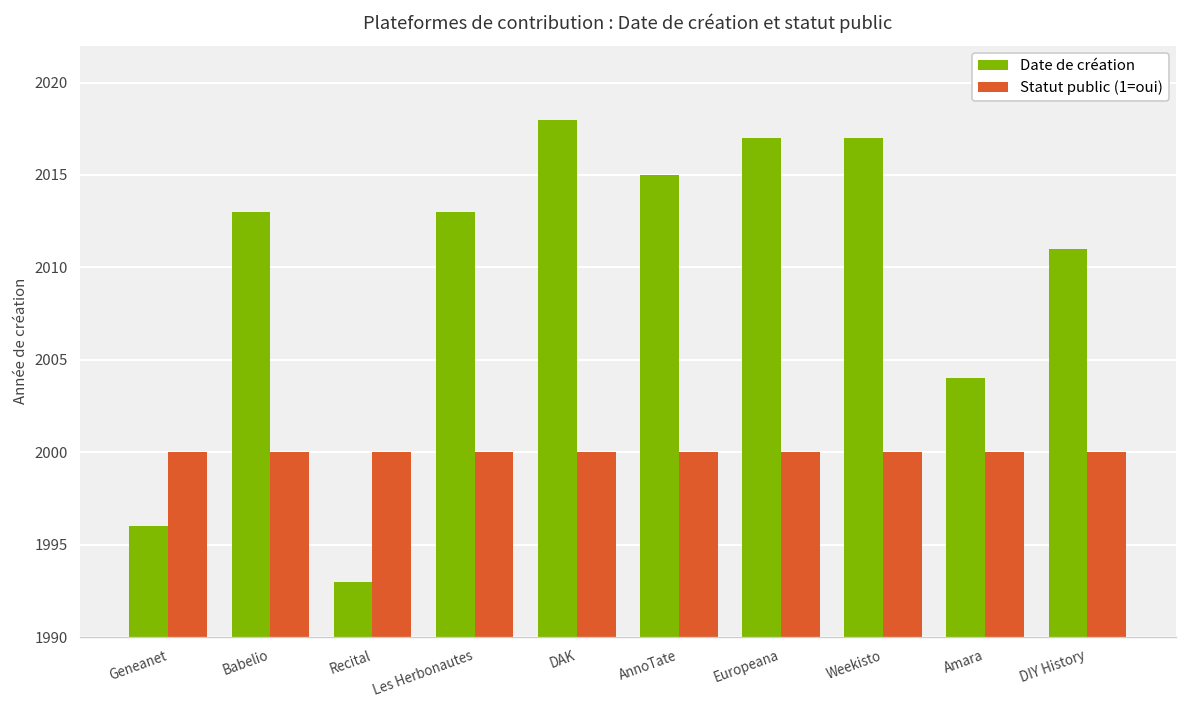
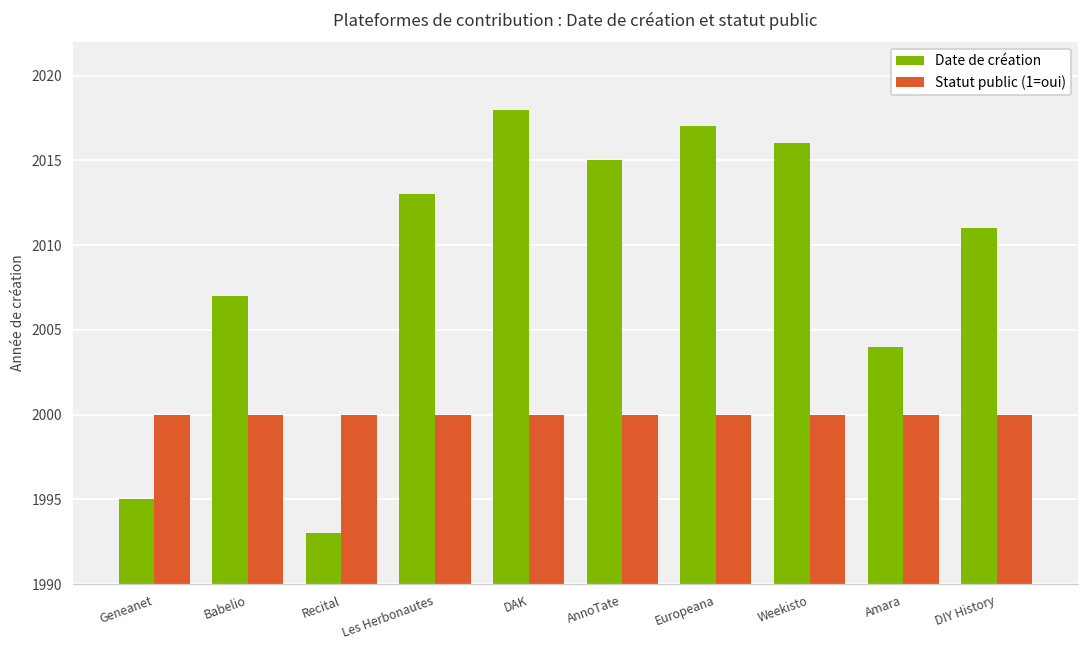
  {
    "Date de création": {
-     "Geneanet": 1996,
-     "Babelio": 2013,
+     "Geneanet": 1995,
+     "Babelio": 2007,
      "Recital": 1993,
      "Les Herbonautes": 2013,
      "DAK": 2018,
      "AnnoTate": 2015,
      "Europeana": 2017,
-     "Weekisto": 2017,
+     "Weekisto": 2016,
      "Amara": 2004,
      "DIY History": 2011
    },
    "Statut public (1=oui)": {
      "Geneanet": 2000,
      "Babelio": 2000,
      "Recital": 2000,
      "Les Herbonautes": 2000,
      "DAK": 2000,
      "AnnoTate": 2000,
      "Europeana": 2000,
      "Weekisto": 2000,
      "Amara": 2000,
      "DIY History": 2000
    }
  }
